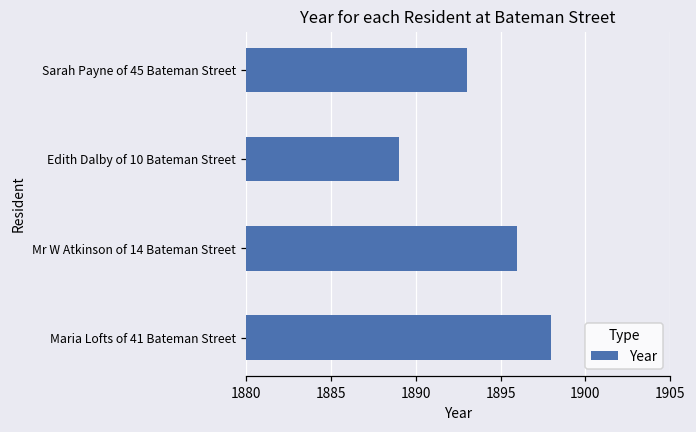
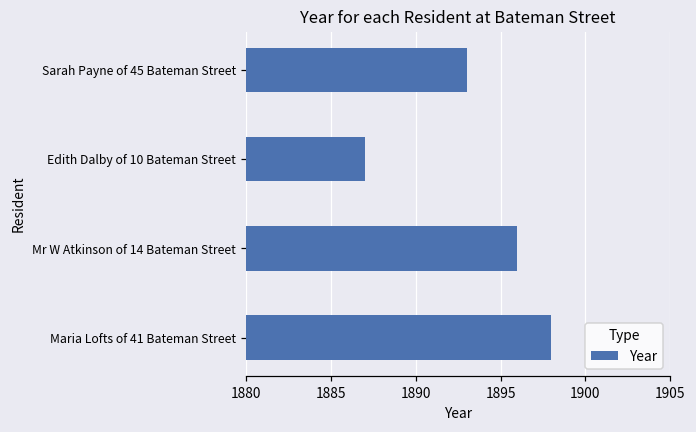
  {
    "Sarah Payne of 45 Bateman Street": 1893,
-   "Edith Dalby of 10 Bateman Street": 1889,
+   "Edith Dalby of 10 Bateman Street": 1887,
    "Mr W Atkinson of 14 Bateman Street": 1896,
    "Maria Lofts of 41 Bateman Street": 1898
  }
